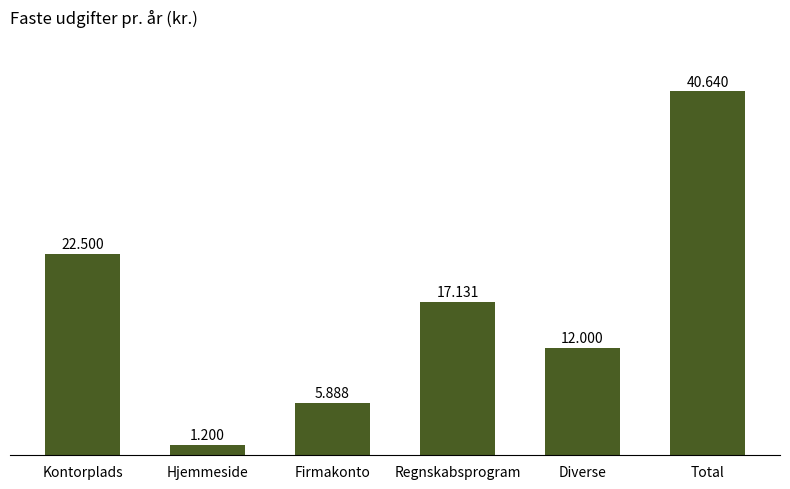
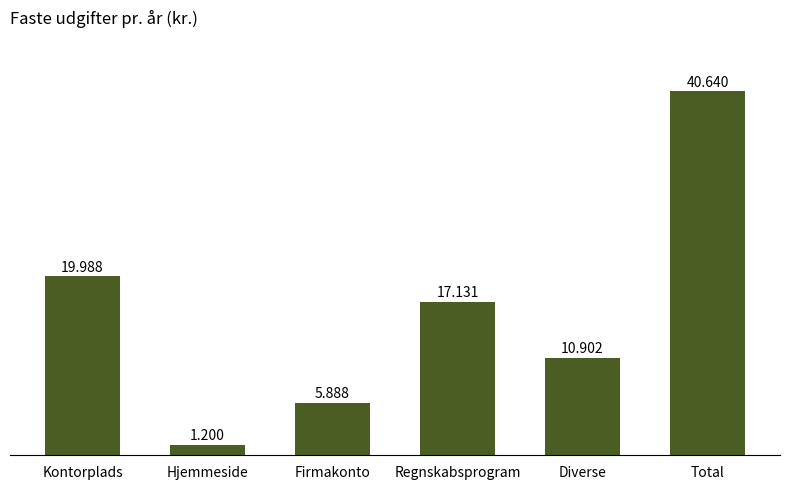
  {
-   "Kontorplads": 22.500,
-   "Diverse": 12.000
+   "Kontorplads": 19.988,
+   "Diverse": 10.902
  }
